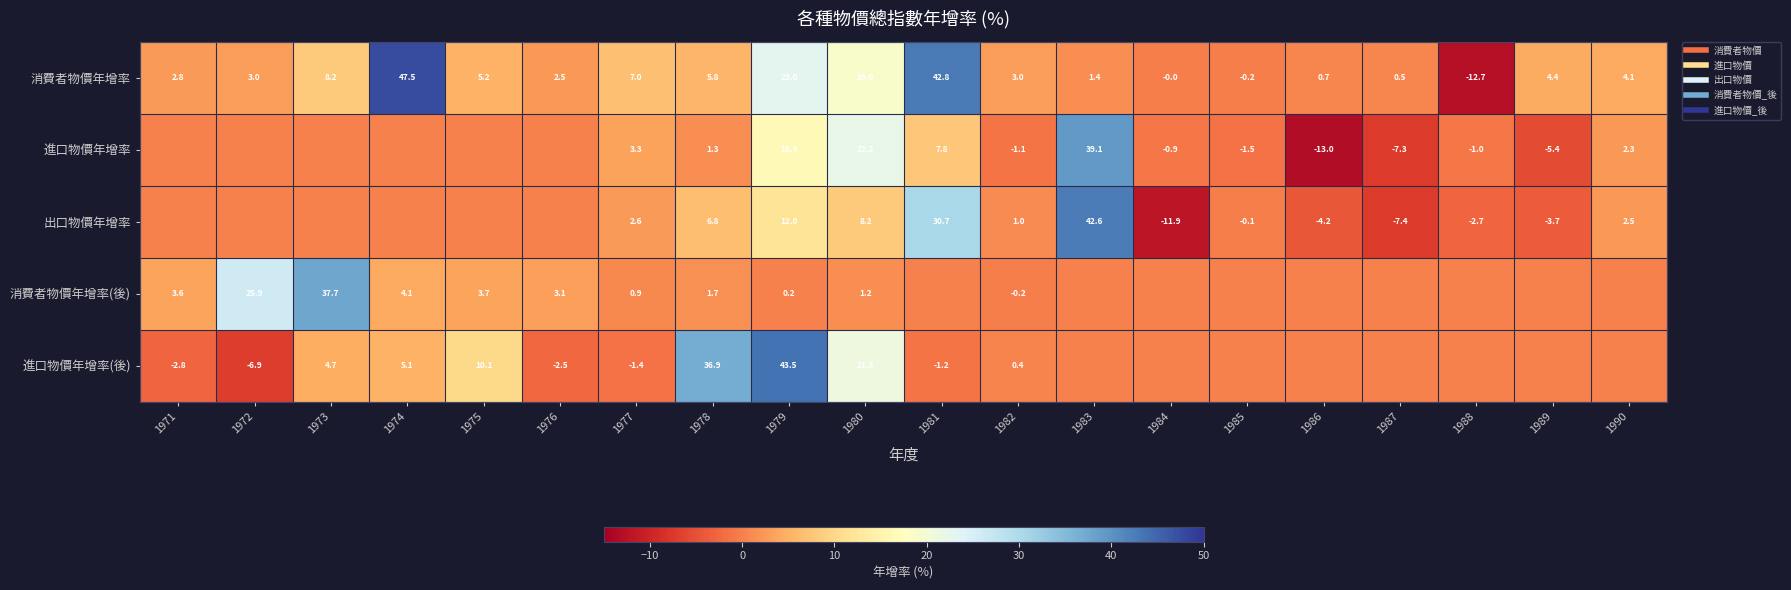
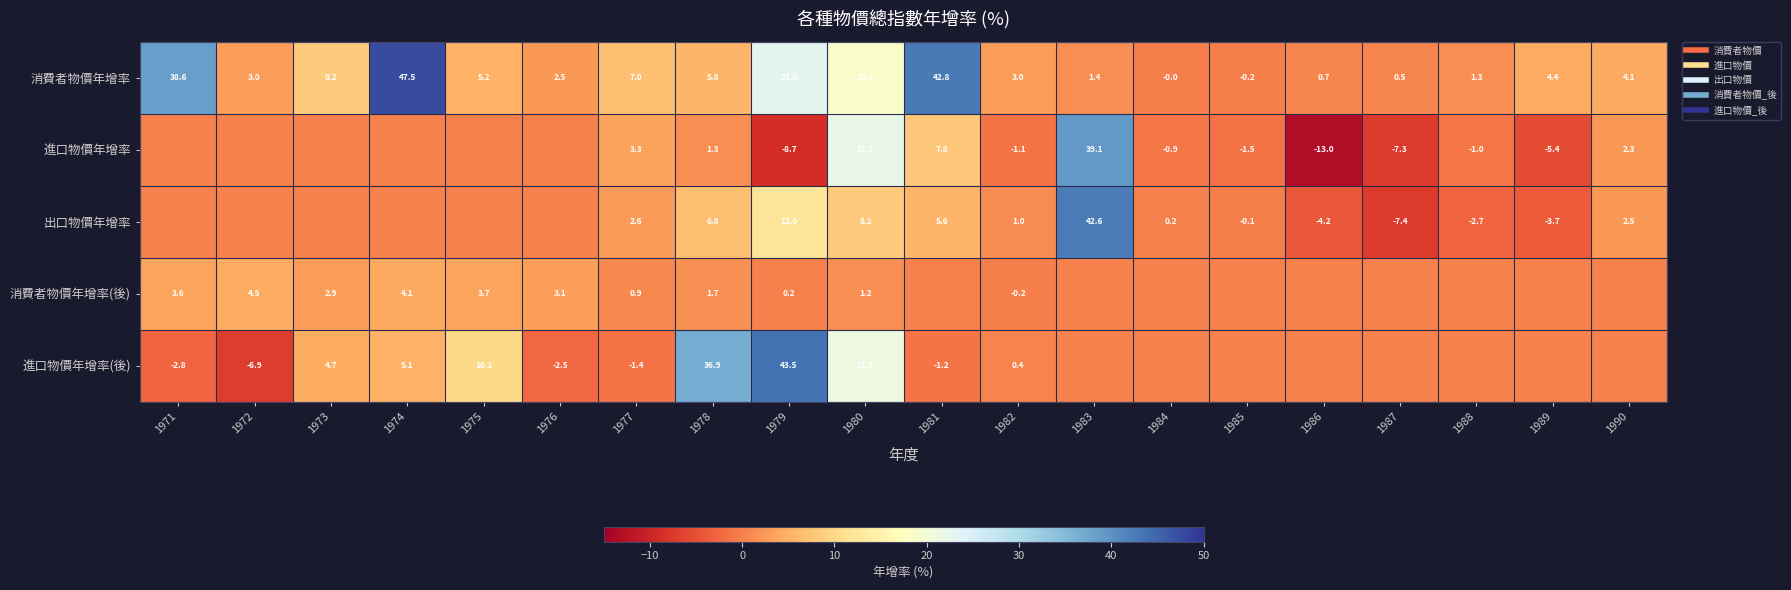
  {
    "消費者物價年增率": {
-     "1971": 2.8,
+     "1971": 38.6,
      "1972": 3.0,
      "1973": 8.2,
      "1974": 47.5,
      "1975": 5.2,
      "1976": 2.5,
      "1977": 7.0,
      "1978": 5.8,
      "1980": 19.0,
      "1981": 42.8,
      "1982": 3.0,
      "1983": 1.4,
      "1984": -0.0,
      "1985": -0.2,
      "1986": 0.7,
      "1987": 0.5,
-     "1988": -12.7,
+     "1988": 1.3,
      "1989": 4.4,
      "1990": 4.1
    },
    "進口物價年增率": {
      "1977": 3.3,
      "1978": 1.3,
-     "1979": 16.4,
+     "1979": -8.7,
      "1981": 7.8,
      "1982": -1.1,
      "1983": 39.1,
      "1984": -0.9,
      "1985": -1.5,
      "1986": -13.0,
      "1987": -7.3,
      "1988": -1.0,
      "1989": -5.4,
      "1990": 2.3
    },
    "出口物價年增率": {
      "1977": 2.6,
      "1978": 6.8,
      "1979": 12.0,
      "1980": 8.2,
-     "1981": 30.7,
+     "1981": 5.6,
      "1982": 1.0,
      "1983": 42.6,
-     "1984": -11.9,
+     "1984": 0.2,
      "1985": -0.1,
      "1986": -4.2,
      "1987": -7.4,
      "1988": -2.7,
      "1989": -3.7,
      "1990": 2.5
    },
    "消費者物價年增率(後)": {
      "1971": 3.6,
-     "1972": 25.9,
-     "1973": 37.7,
+     "1972": 4.5,
+     "1973": 2.9,
      "1974": 4.1,
      "1975": 3.7,
      "1976": 3.1,
      "1977": 0.9,
      "1978": 1.7,
      "1979": 0.2,
      "1980": 1.2,
      "1982": -0.2
    },
    "進口物價年增率(後)": {
      "1971": -2.8,
      "1972": -6.9,
      "1973": 4.7,
      "1974": 5.1,
      "1975": 10.1,
      "1976": -2.5,
      "1977": -1.4,
      "1978": 36.9,
      "1979": 43.5,
      "1981": -1.2,
      "1982": 0.4
    }
  }
